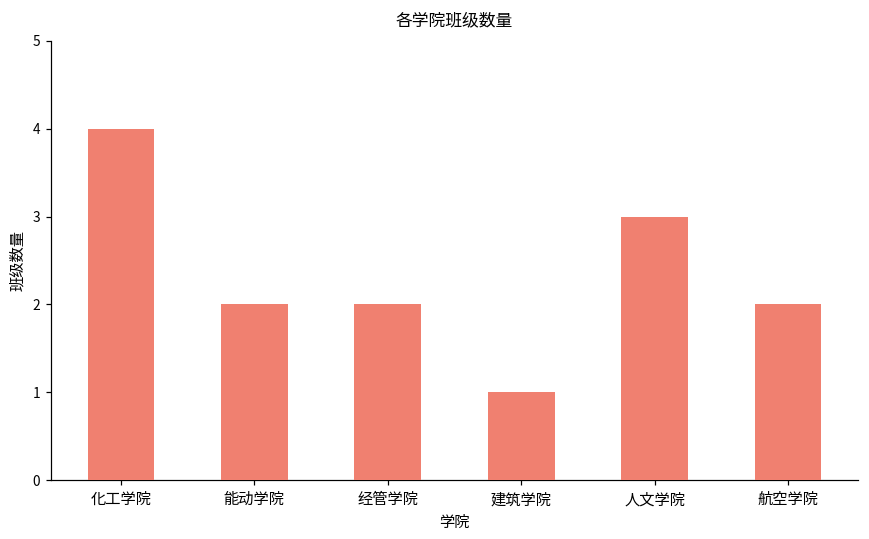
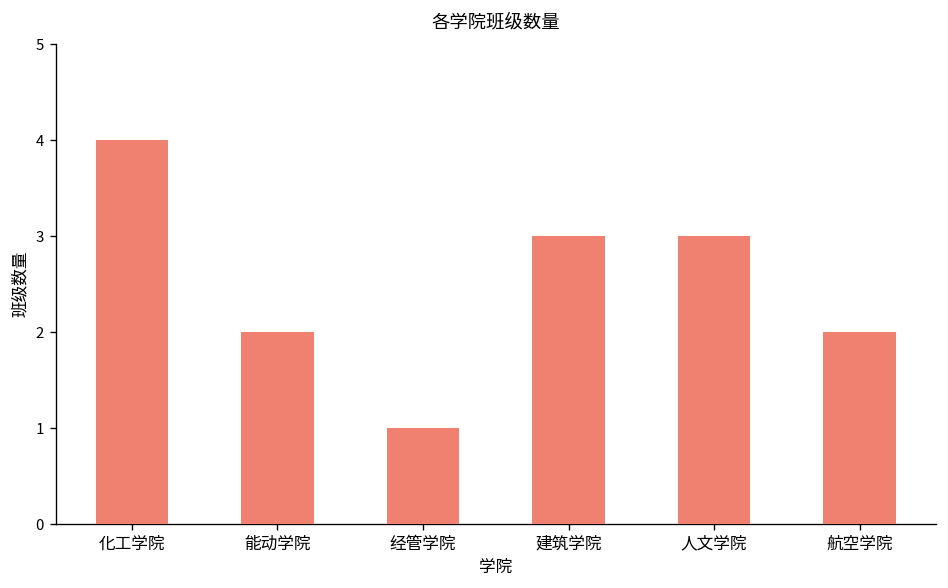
  {
    "化工学院": 4,
    "能动学院": 2,
-   "经管学院": 2,
-   "建筑学院": 1,
+   "经管学院": 1,
+   "建筑学院": 3,
    "人文学院": 3,
    "航空学院": 2
  }
